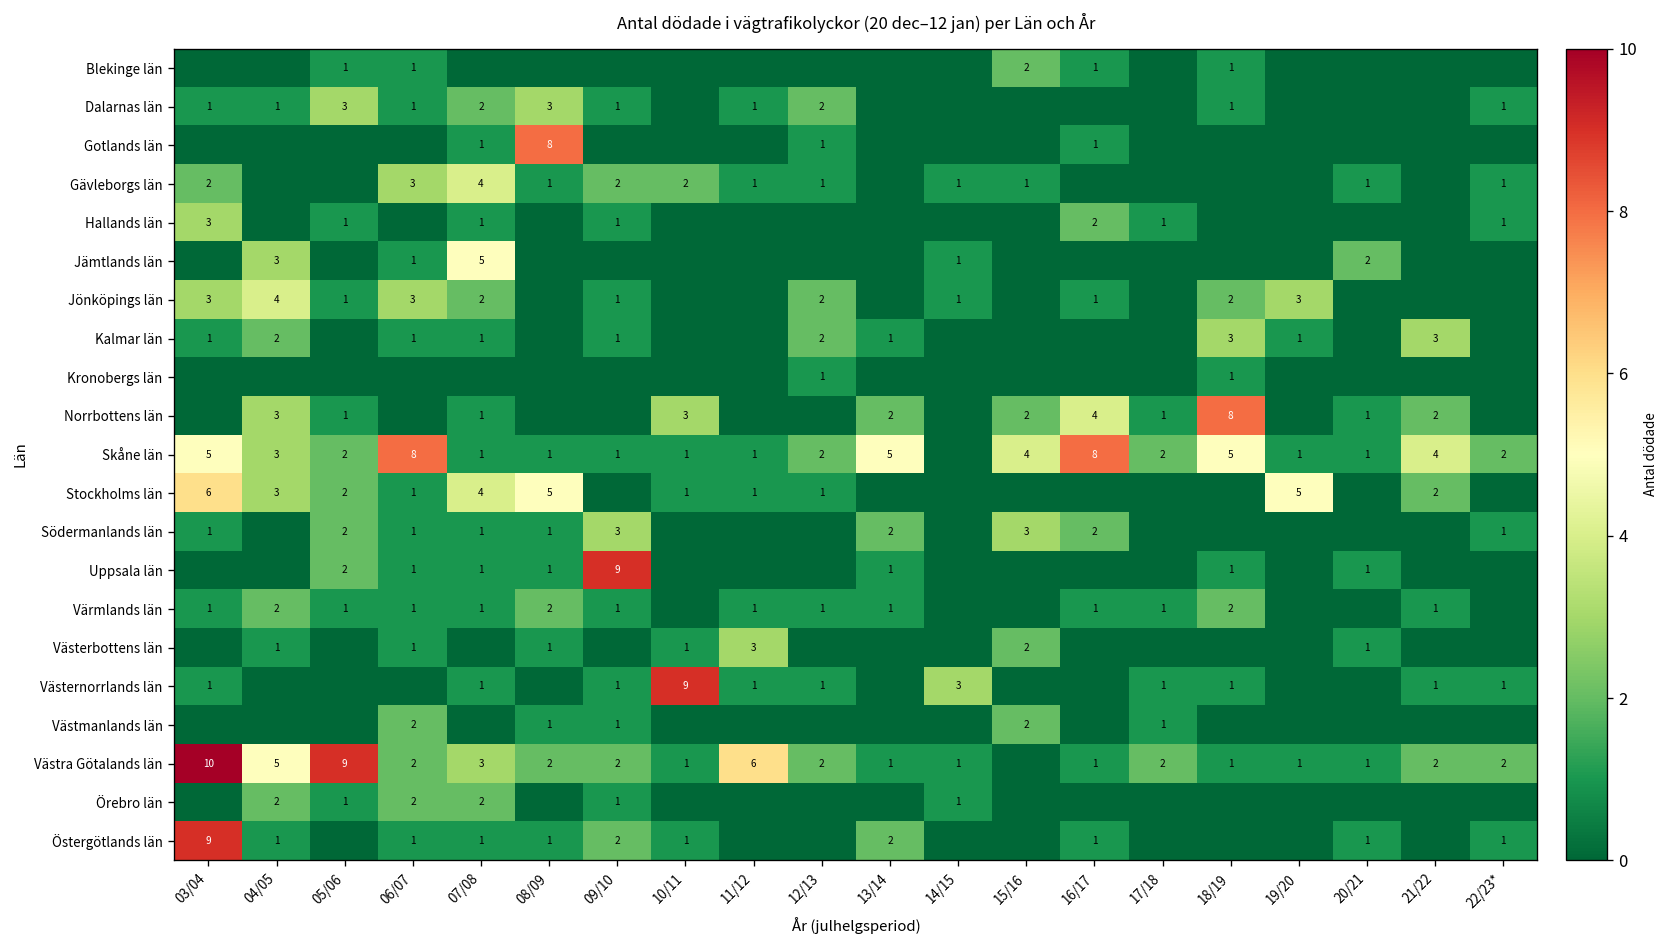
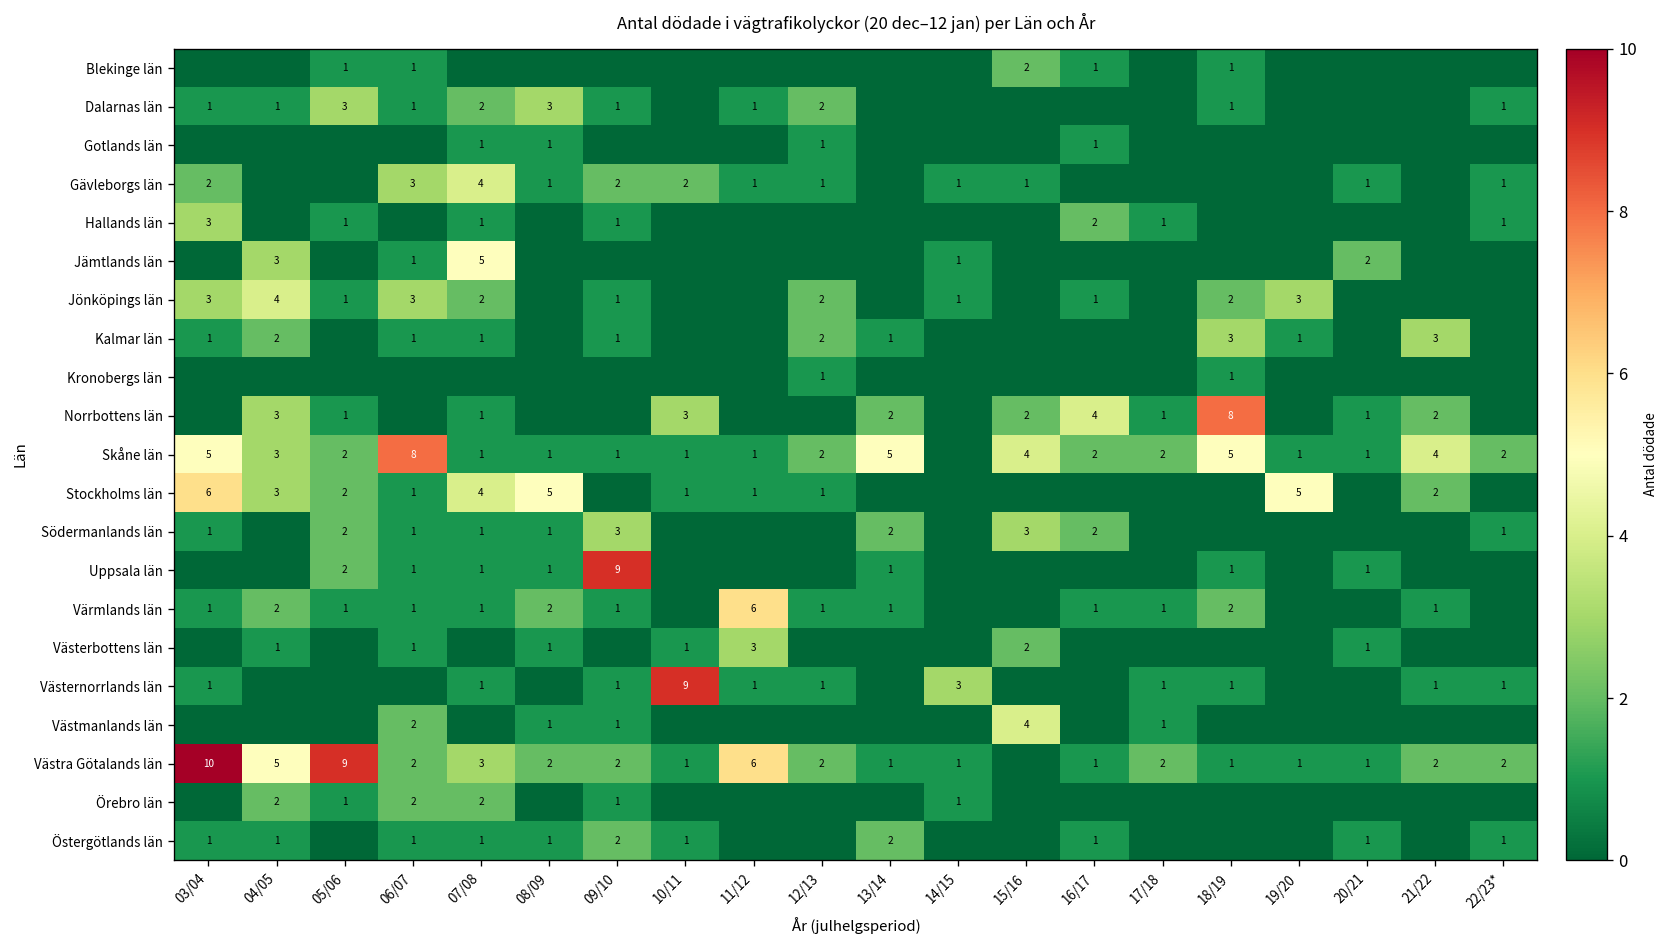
  {
    "Blekinge län": {
      "05/06": 1,
      "06/07": 1,
      "15/16": 2,
      "16/17": 1,
      "18/19": 1
    },
    "Dalarnas län": {
      "03/04": 1,
      "04/05": 1,
      "05/06": 3,
      "06/07": 1,
      "07/08": 2,
      "08/09": 3,
      "09/10": 1,
      "11/12": 1,
      "12/13": 2,
      "18/19": 1,
      "22/23*": 1
    },
    "Gotlands län": {
      "07/08": 1,
-     "08/09": 8,
+     "08/09": 1,
      "12/13": 1,
      "16/17": 1
    },
    "Gävleborgs län": {
      "03/04": 2,
      "06/07": 3,
      "07/08": 4,
      "08/09": 1,
      "09/10": 2,
      "10/11": 2,
      "11/12": 1,
      "12/13": 1,
      "14/15": 1,
      "15/16": 1,
      "20/21": 1,
      "22/23*": 1
    },
    "Hallands län": {
      "03/04": 3,
      "05/06": 1,
      "07/08": 1,
      "09/10": 1,
      "16/17": 2,
      "17/18": 1,
      "22/23*": 1
    },
    "Jämtlands län": {
      "04/05": 3,
      "06/07": 1,
      "07/08": 5,
      "14/15": 1,
      "20/21": 2
    },
    "Jönköpings län": {
      "03/04": 3,
      "04/05": 4,
      "05/06": 1,
      "06/07": 3,
      "07/08": 2,
      "09/10": 1,
      "12/13": 2,
      "14/15": 1,
      "16/17": 1,
      "18/19": 2,
      "19/20": 3
    },
    "Kalmar län": {
      "03/04": 1,
      "04/05": 2,
      "06/07": 1,
      "07/08": 1,
      "09/10": 1,
      "12/13": 2,
      "13/14": 1,
      "18/19": 3,
      "19/20": 1,
      "21/22": 3
    },
    "Kronobergs län": {
      "12/13": 1,
      "18/19": 1
    },
    "Norrbottens län": {
      "04/05": 3,
      "05/06": 1,
      "07/08": 1,
      "10/11": 3,
      "13/14": 2,
      "15/16": 2,
      "16/17": 4,
      "17/18": 1,
      "18/19": 8,
      "20/21": 1,
      "21/22": 2
    },
    "Skåne län": {
      "03/04": 5,
      "04/05": 3,
      "05/06": 2,
      "06/07": 8,
      "07/08": 1,
      "08/09": 1,
      "09/10": 1,
      "10/11": 1,
      "11/12": 1,
      "12/13": 2,
      "13/14": 5,
      "15/16": 4,
-     "16/17": 8,
+     "16/17": 2,
      "17/18": 2,
      "18/19": 5,
      "19/20": 1,
      "20/21": 1,
      "21/22": 4,
      "22/23*": 2
    },
    "Stockholms län": {
      "03/04": 6,
      "04/05": 3,
      "05/06": 2,
      "06/07": 1,
      "07/08": 4,
      "08/09": 5,
      "10/11": 1,
      "11/12": 1,
      "12/13": 1,
      "19/20": 5,
      "21/22": 2
    },
    "Södermanlands län": {
      "03/04": 1,
      "05/06": 2,
      "06/07": 1,
      "07/08": 1,
      "08/09": 1,
      "09/10": 3,
      "13/14": 2,
      "15/16": 3,
      "16/17": 2,
      "22/23*": 1
    },
    "Uppsala län": {
      "05/06": 2,
      "06/07": 1,
      "07/08": 1,
      "08/09": 1,
      "09/10": 9,
      "13/14": 1,
      "18/19": 1,
      "20/21": 1
    },
    "Värmlands län": {
      "03/04": 1,
      "04/05": 2,
      "05/06": 1,
      "06/07": 1,
      "07/08": 1,
      "08/09": 2,
      "09/10": 1,
-     "11/12": 1,
+     "11/12": 6,
      "12/13": 1,
      "13/14": 1,
      "16/17": 1,
      "17/18": 1,
      "18/19": 2,
      "21/22": 1
    },
    "Västerbottens län": {
      "04/05": 1,
      "06/07": 1,
      "08/09": 1,
      "10/11": 1,
      "11/12": 3,
      "15/16": 2,
      "20/21": 1
    },
    "Västernorrlands län": {
      "03/04": 1,
      "07/08": 1,
      "09/10": 1,
      "10/11": 9,
      "11/12": 1,
      "12/13": 1,
      "14/15": 3,
      "17/18": 1,
      "18/19": 1,
      "21/22": 1,
      "22/23*": 1
    },
    "Västmanlands län": {
      "06/07": 2,
      "08/09": 1,
      "09/10": 1,
-     "15/16": 2,
+     "15/16": 4,
      "17/18": 1
    },
    "Västra Götalands län": {
      "03/04": 10,
      "04/05": 5,
      "05/06": 9,
      "06/07": 2,
      "07/08": 3,
      "08/09": 2,
      "09/10": 2,
      "10/11": 1,
      "11/12": 6,
      "12/13": 2,
      "13/14": 1,
      "14/15": 1,
      "16/17": 1,
      "17/18": 2,
      "18/19": 1,
      "19/20": 1,
      "20/21": 1,
      "21/22": 2,
      "22/23*": 2
    },
    "Örebro län": {
      "04/05": 2,
      "05/06": 1,
      "06/07": 2,
      "07/08": 2,
      "09/10": 1,
      "14/15": 1
    },
    "Östergötlands län": {
-     "03/04": 9,
+     "03/04": 1,
      "04/05": 1,
      "06/07": 1,
      "07/08": 1,
      "08/09": 1,
      "09/10": 2,
      "10/11": 1,
      "13/14": 2,
      "16/17": 1,
      "20/21": 1,
      "22/23*": 1
    }
  }
